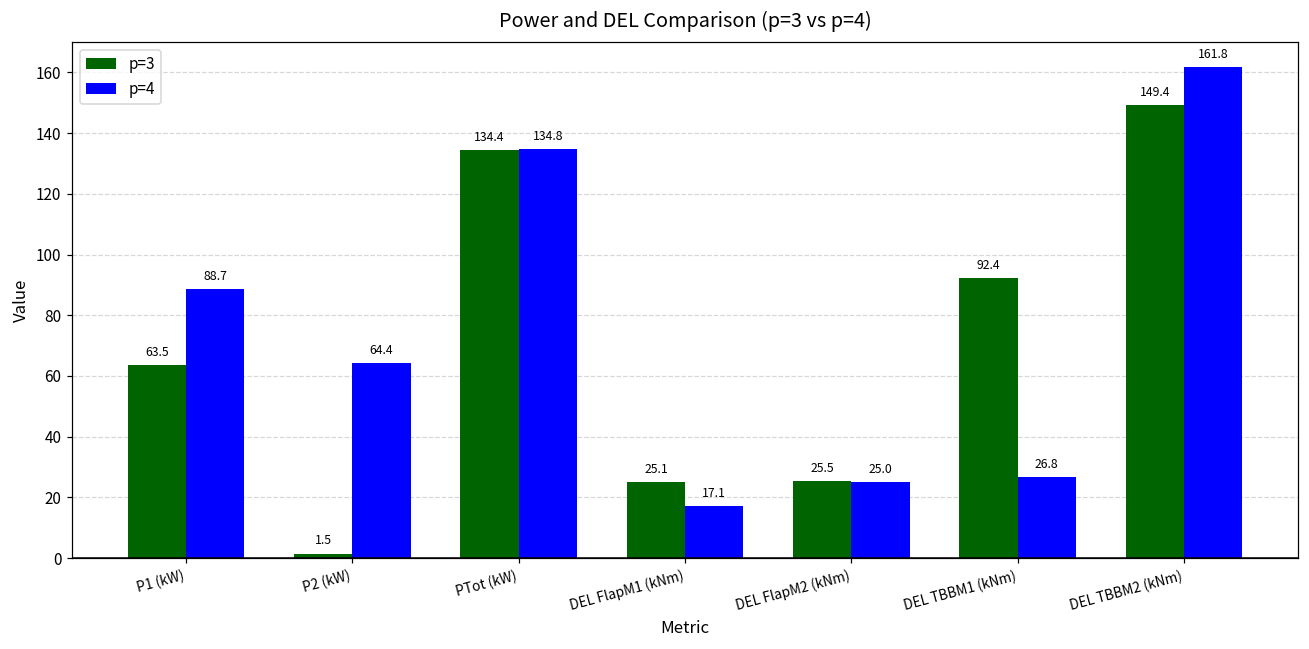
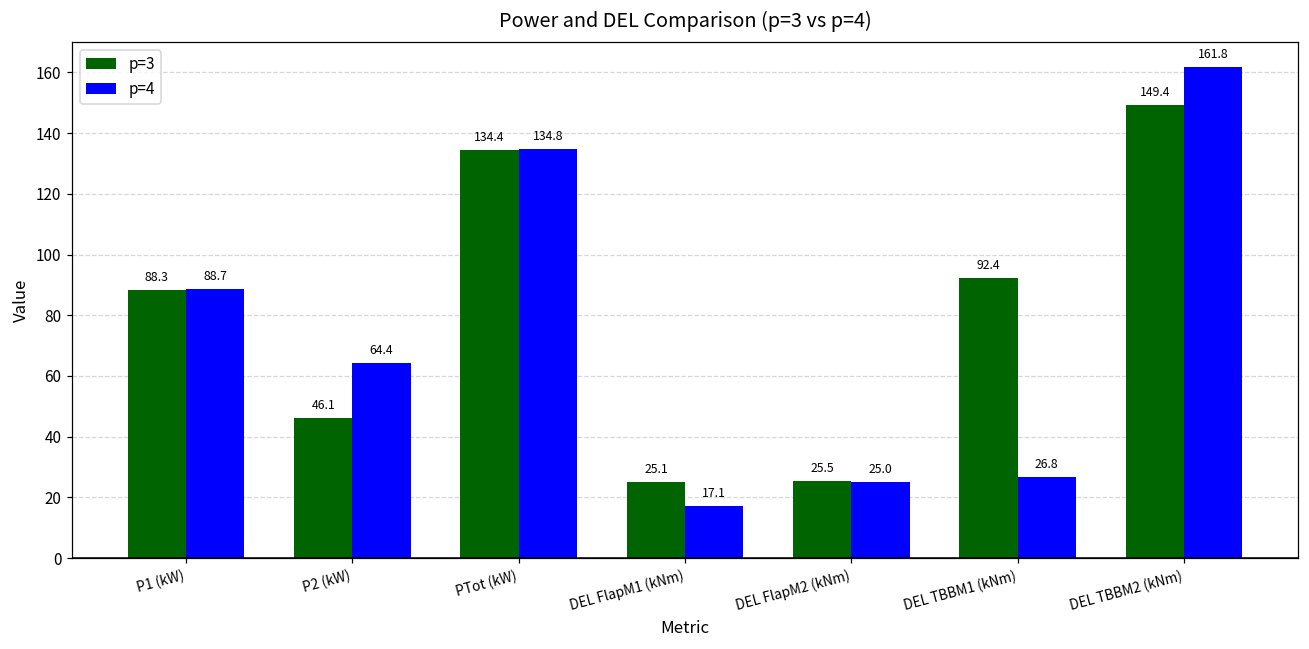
  {
    "p=3": {
-     "P1 (kW)": 63.5,
-     "P2 (kW)": 1.5,
+     "P1 (kW)": 88.3,
+     "P2 (kW)": 46.1,
      "PTot (kW)": 134.4,
      "DEL FlapM1 (kNm)": 25.1,
      "DEL FlapM2 (kNm)": 25.5,
      "DEL TBBM1 (kNm)": 92.4,
      "DEL TBBM2 (kNm)": 149.4
    },
    "p=4": {
      "P1 (kW)": 88.7,
      "P2 (kW)": 64.4,
      "PTot (kW)": 134.8,
      "DEL FlapM1 (kNm)": 17.1,
      "DEL FlapM2 (kNm)": 25.0,
      "DEL TBBM1 (kNm)": 26.8,
      "DEL TBBM2 (kNm)": 161.8
    }
  }
